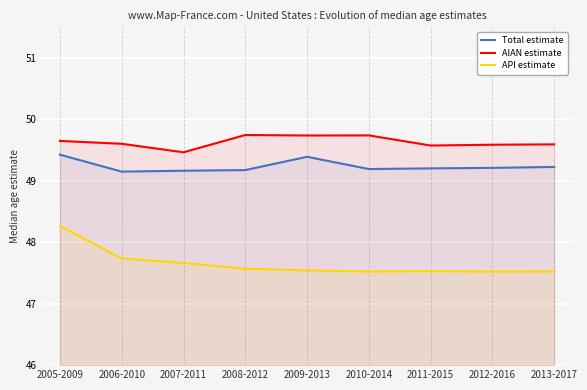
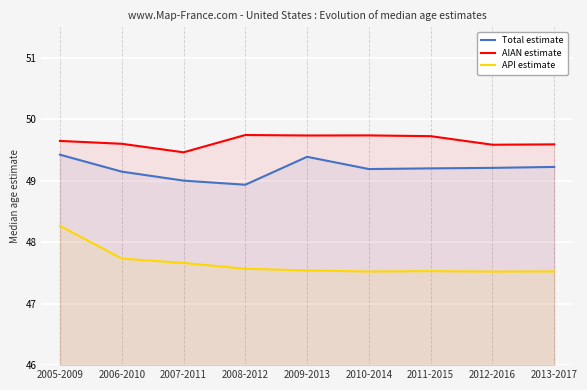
  {
    "Total estimate": {
      "2005-2009": 49.4,
      "2006-2010": 49.1,
-     "2007-2011": 49.2,
-     "2008-2012": 49.2,
+     "2007-2011": 49.0,
+     "2008-2012": 48.9,
      "2009-2013": 49.4,
      "2010-2014": 49.2,
      "2011-2015": 49.2,
      "2012-2016": 49.2,
      "2013-2017": 49.2
    },
    "AIAN estimate": {
      "2005-2009": 49.6,
      "2006-2010": 49.6,
      "2007-2011": 49.5,
      "2008-2012": 49.7,
      "2009-2013": 49.7,
      "2010-2014": 49.7,
-     "2011-2015": 49.6,
+     "2011-2015": 49.7,
      "2012-2016": 49.6,
      "2013-2017": 49.6
    },
    "API estimate": {
      "2005-2009": 48.3,
      "2006-2010": 47.7,
      "2007-2011": 47.7,
      "2008-2012": 47.6,
      "2009-2013": 47.5,
      "2010-2014": 47.5,
      "2011-2015": 47.5,
      "2012-2016": 47.5,
      "2013-2017": 47.5
    }
  }
